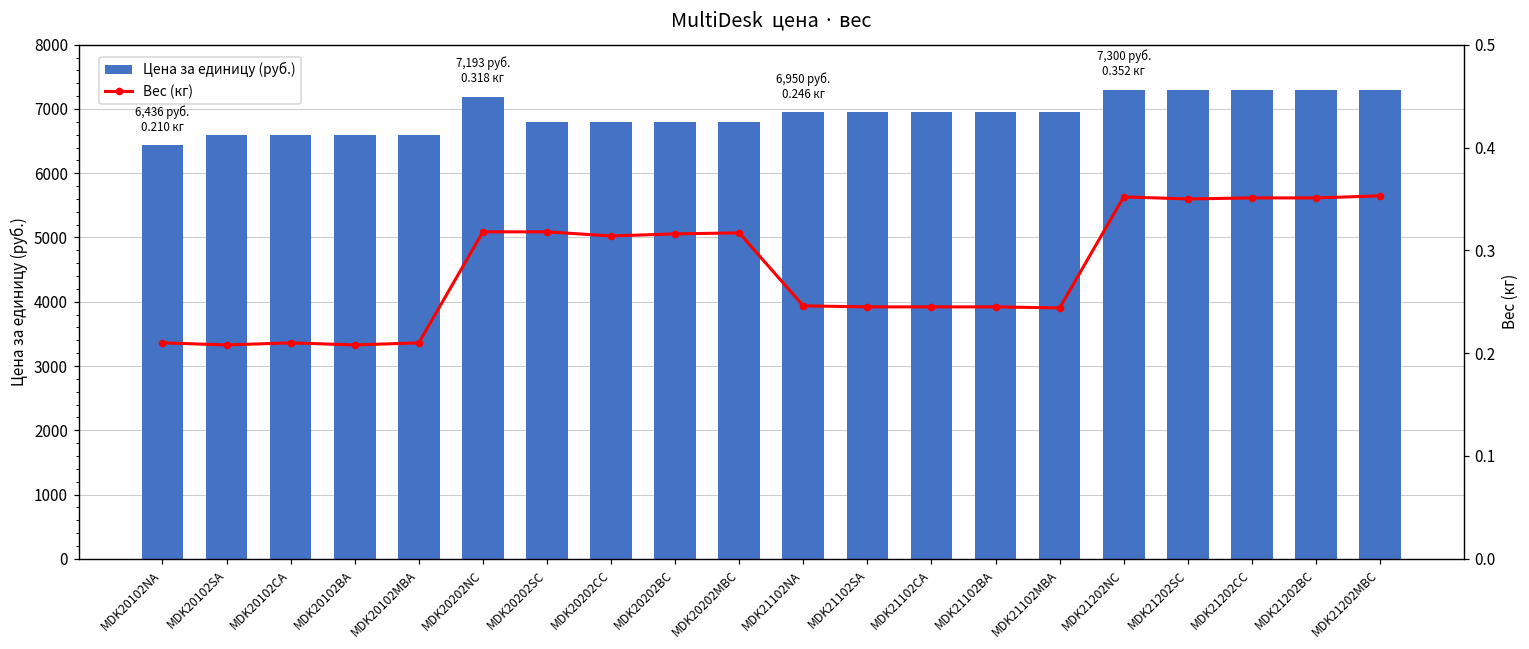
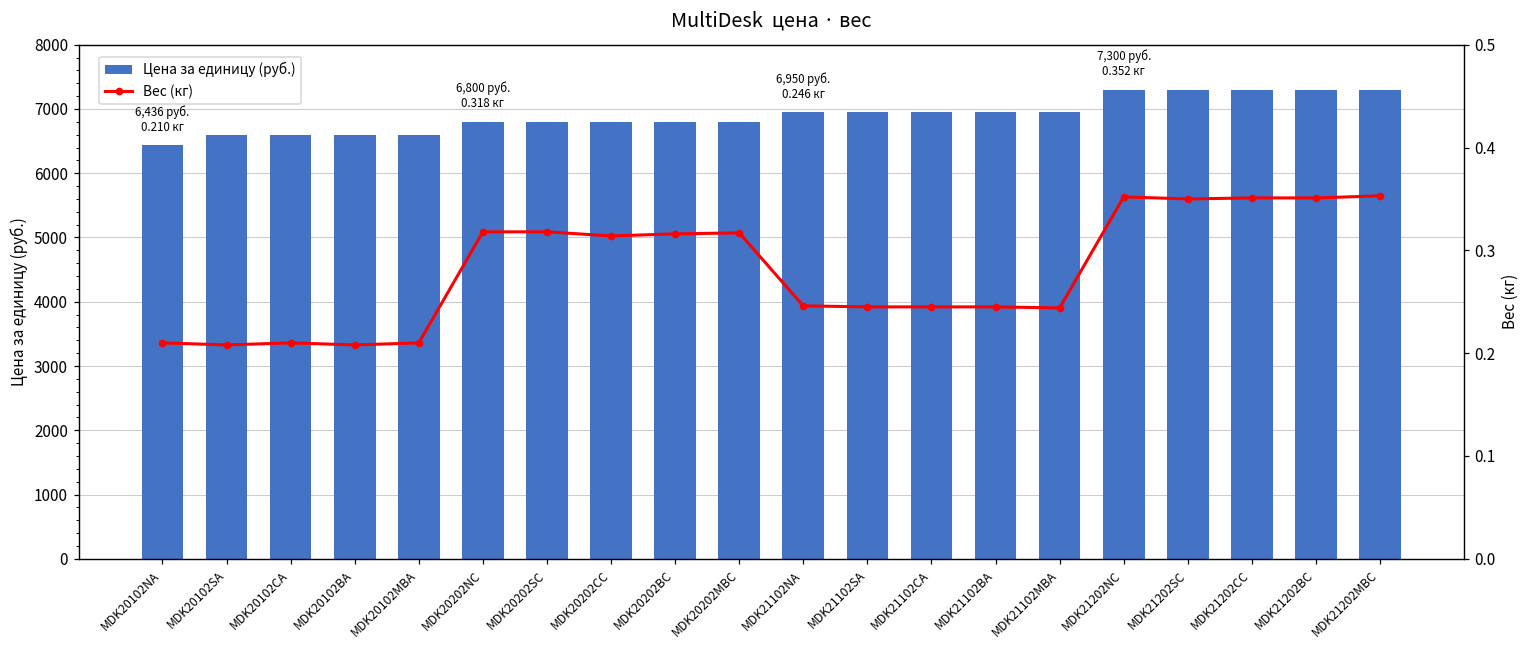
  {
    "Цена за единицу (руб.)": {
      "MDK20102NA": "6,436",
-     "MDK20202NC": "7,193",
+     "MDK20202NC": "6,800",
      "MDK21102NA": "6,950",
      "MDK21202NC": "7,300"
    }
  }
